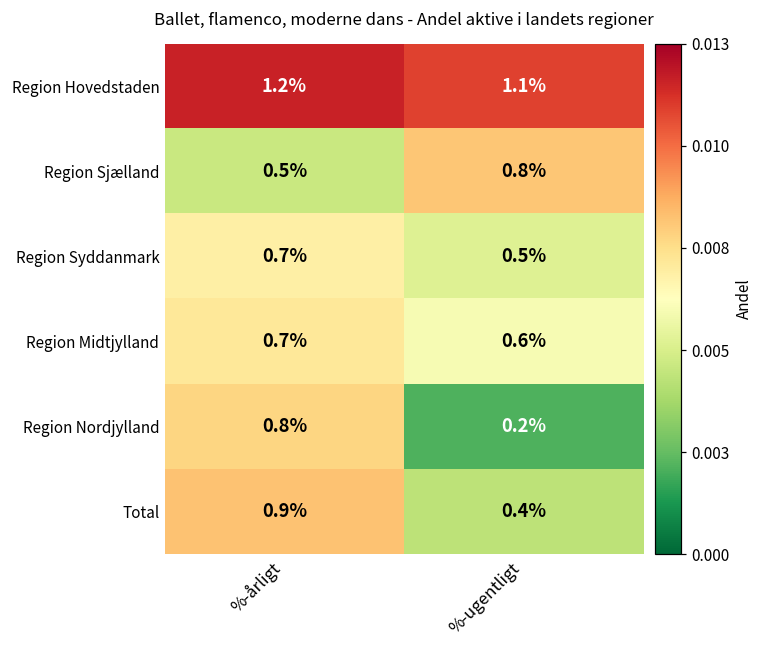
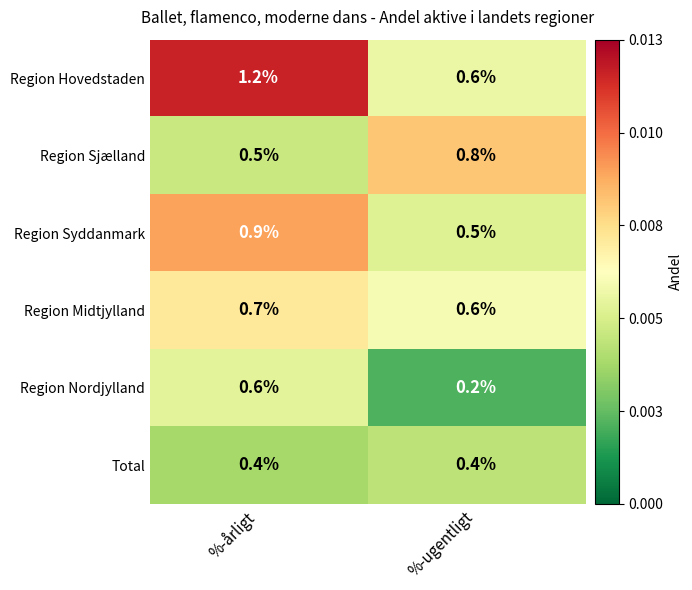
  {
    "Region Hovedstaden": {
      "%-årligt": "1.2%",
-     "%-ugentligt": "1.1%"
+     "%-ugentligt": "0.6%"
    },
    "Region Sjælland": {
      "%-årligt": "0.5%",
      "%-ugentligt": "0.8%"
    },
    "Region Syddanmark": {
-     "%-årligt": "0.7%",
+     "%-årligt": "0.9%",
      "%-ugentligt": "0.5%"
    },
    "Region Midtjylland": {
      "%-årligt": "0.7%",
      "%-ugentligt": "0.6%"
    },
    "Region Nordjylland": {
-     "%-årligt": "0.8%",
+     "%-årligt": "0.6%",
      "%-ugentligt": "0.2%"
    },
    "Total": {
-     "%-årligt": "0.9%",
+     "%-årligt": "0.4%",
      "%-ugentligt": "0.4%"
    }
  }
